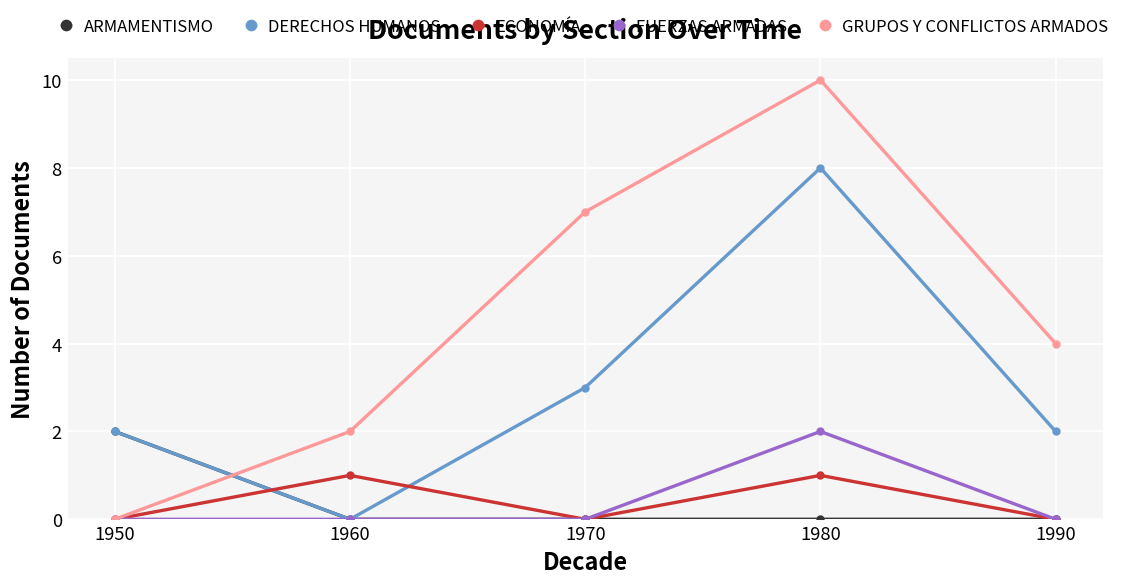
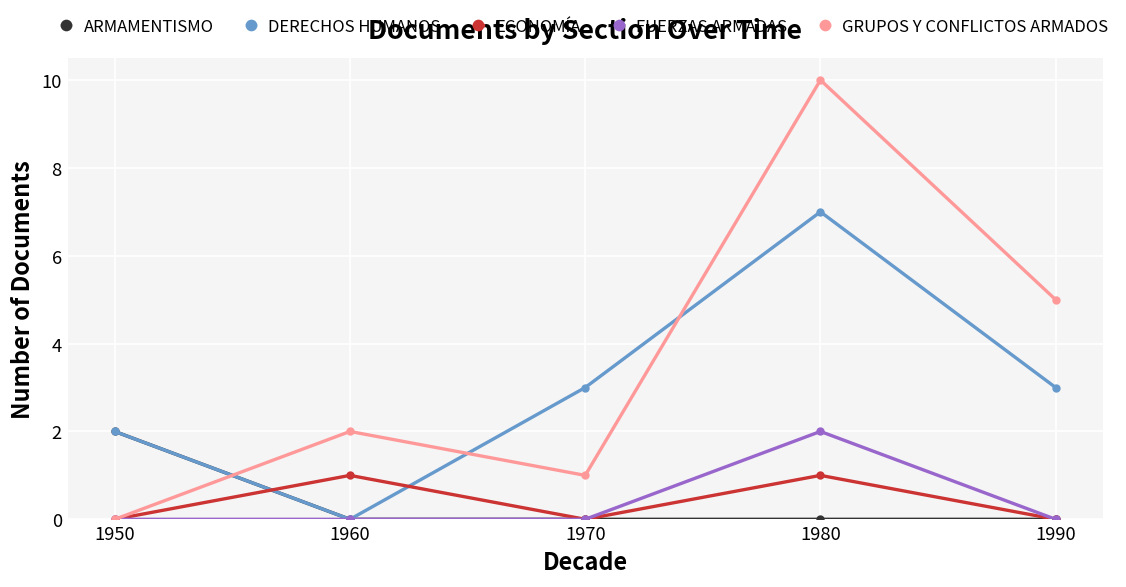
  {
    "ARMAMENTISMO": {
      "1980": 0
    },
    "DERECHOS HUMANOS": {
      "1970": 3,
-     "1980": 8,
-     "1990": 2
+     "1980": 7,
+     "1990": 3
    },
    "ECONOMÍA": {
      "1960": 1,
      "1980": 1
    },
    "FUERZAS ARMADAS": {
      "1980": 2
    },
    "GRUPOS Y CONFLICTOS ARMADOS": {
      "1960": 2,
-     "1970": 7,
+     "1970": 1,
      "1980": 10,
-     "1990": 4
+     "1990": 5
    }
  }
